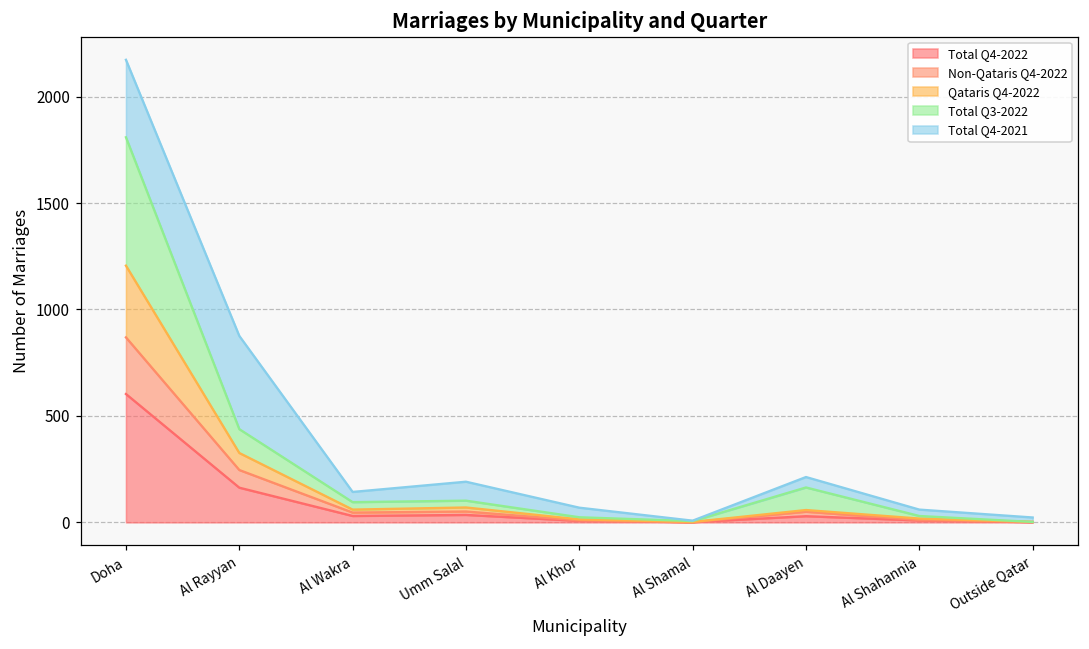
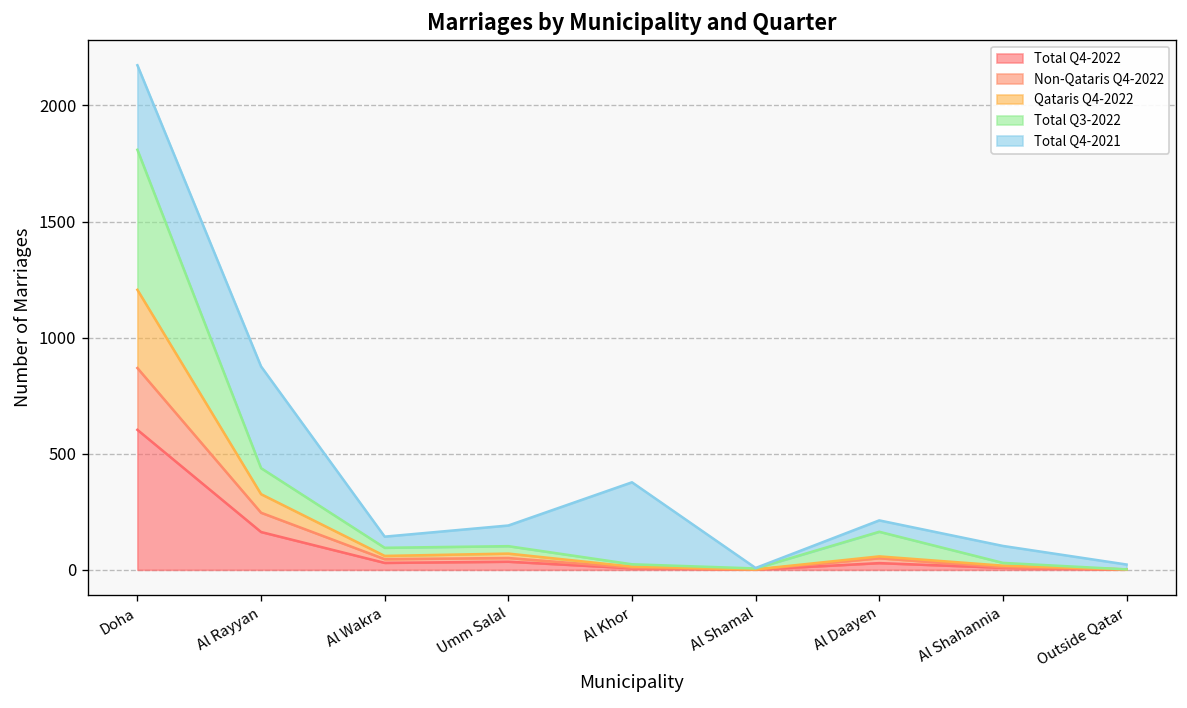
  {
    "Total Q3-2022": {
      "Doha": 600,
      "Al Rayyan": 110,
      "Al Wakra": 40,
      "Umm Salal": 30,
      "Al Daayen": 110
    },
    "Total Q4-2021": {
      "Doha": 360,
      "Al Rayyan": 440,
      "Al Wakra": 50,
      "Umm Salal": 90,
-     "Al Khor": 50,
+     "Al Khor": 350,
      "Al Daayen": 50,
-     "Al Shahannia": 30,
+     "Al Shahannia": 70,
      "Outside Qatar": 20
    }
  }
